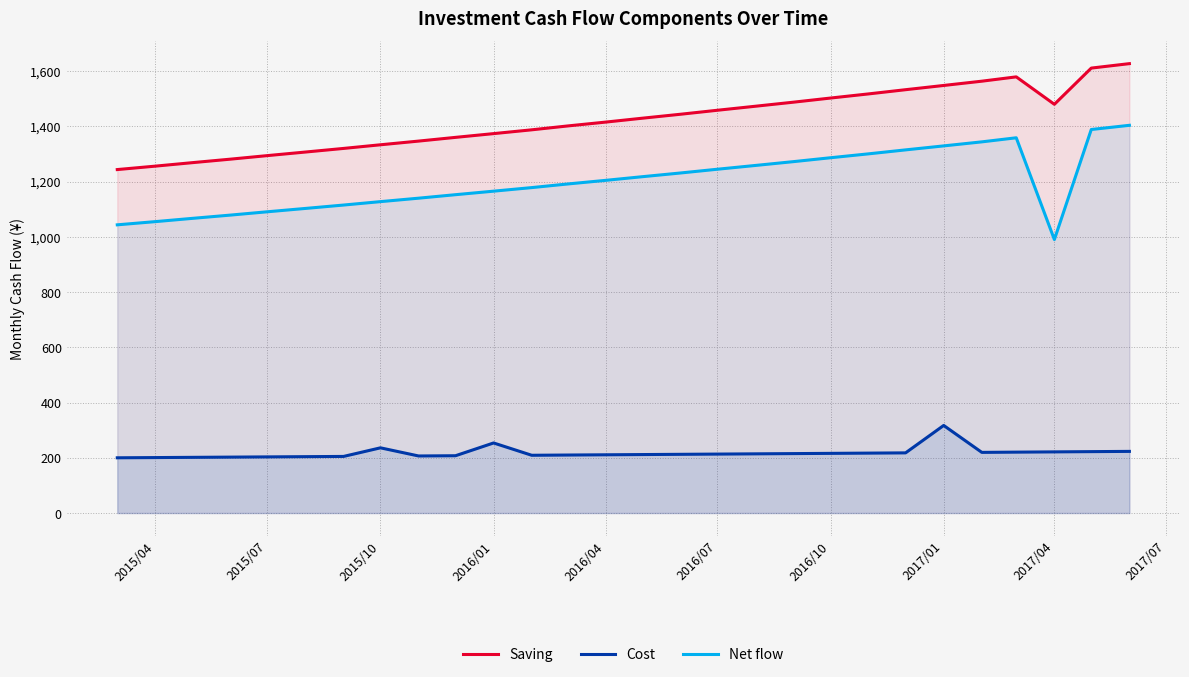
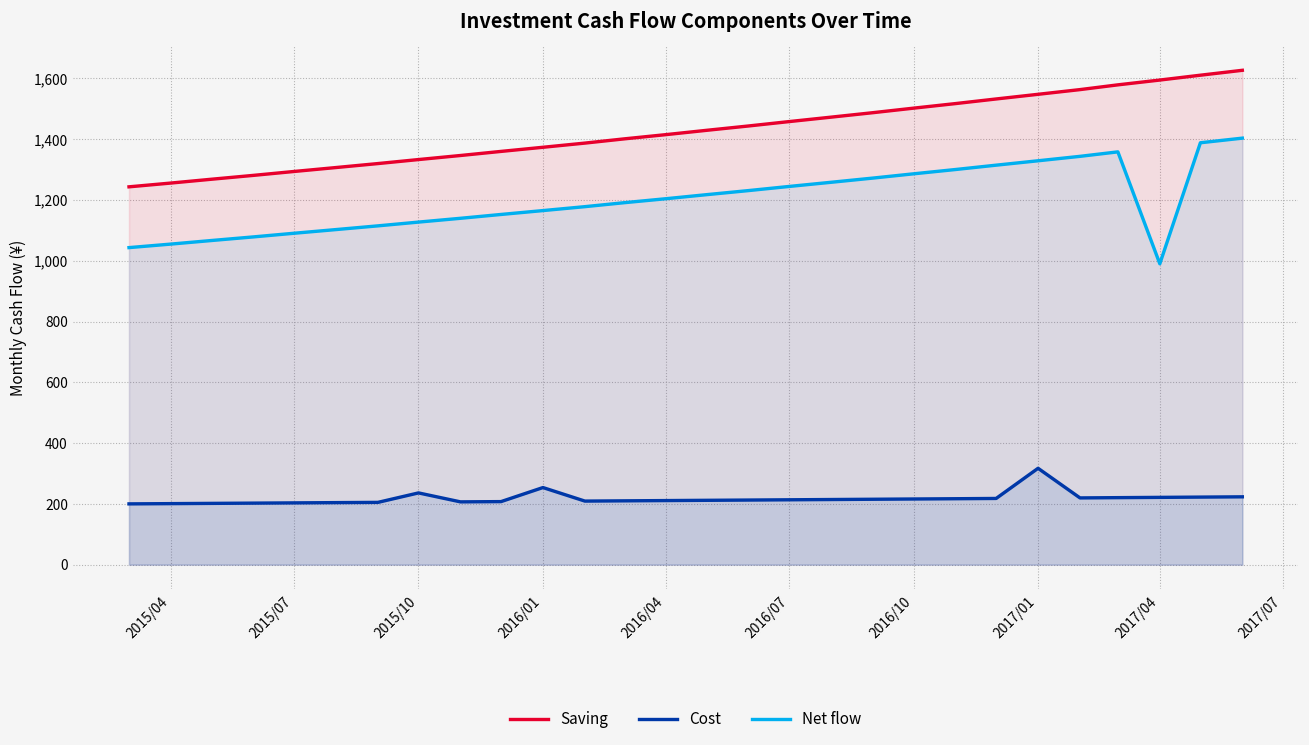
  {
    "Saving": {
      "2015/04": "1,260",
      "2015/07": "1,290",
      "2015/10": "1,330",
      "2016/01": "1,370",
      "2016/04": "1,410",
      "2016/07": "1,460",
      "2016/10": "1,500",
      "2017/01": "1,550",
-     "2017/04": "1,480"
+     "2017/04": "1,590"
    },
    "Cost": {
      "2015/04": "200",
      "2015/07": "200",
      "2015/10": "240",
      "2016/01": "250",
      "2016/04": "210",
      "2016/07": "210",
      "2016/10": "220",
      "2017/01": "320",
      "2017/04": "220"
    },
    "Net flow": {
      "2015/04": "1,050",
      "2015/07": "1,090",
      "2015/10": "1,130",
      "2016/01": "1,170",
      "2016/04": "1,200",
      "2016/07": "1,240",
      "2016/10": "1,290",
      "2017/01": "1,330",
      "2017/04": "990"
    }
  }
